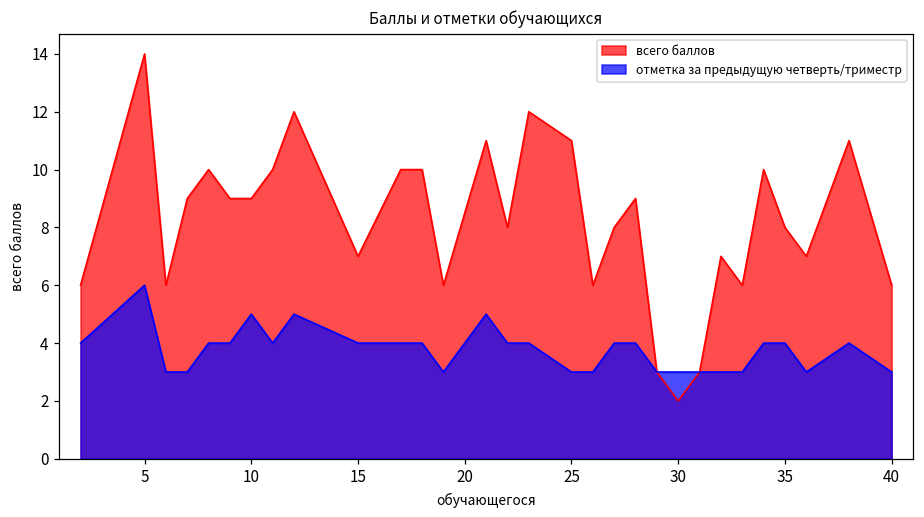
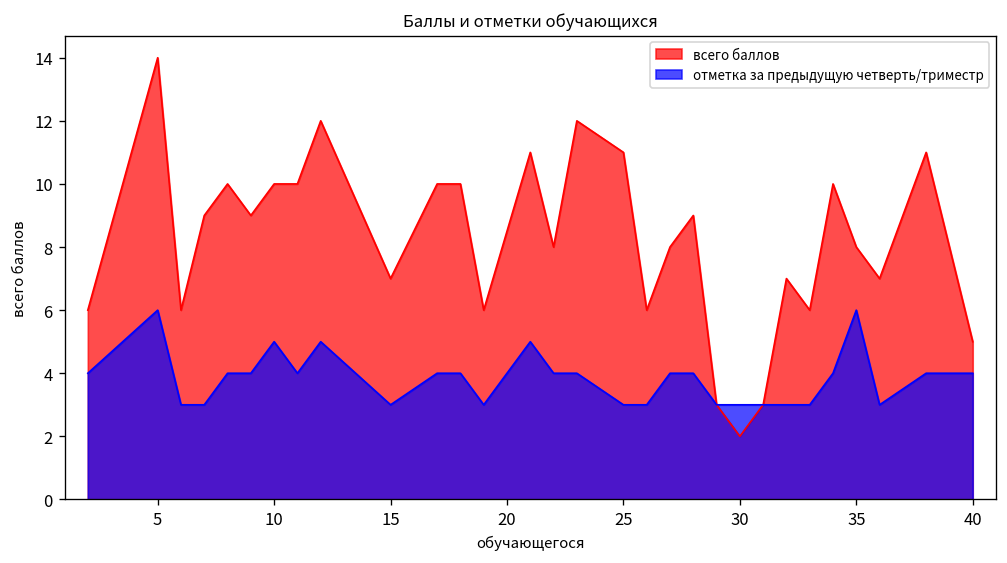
  {
    "всего баллов": {
      "5": 14,
-     "10": 9,
+     "10": 10,
      "15": 7,
      "25": 11,
      "30": 2,
      "35": 8,
-     "40": 6
+     "40": 5
    },
    "отметка за предыдущую четверть/триместр": {
      "5": 6,
      "10": 5,
-     "15": 4,
+     "15": 3,
      "25": 3,
      "30": 3,
-     "35": 4,
-     "40": 3
+     "35": 6,
+     "40": 4
    }
  }
